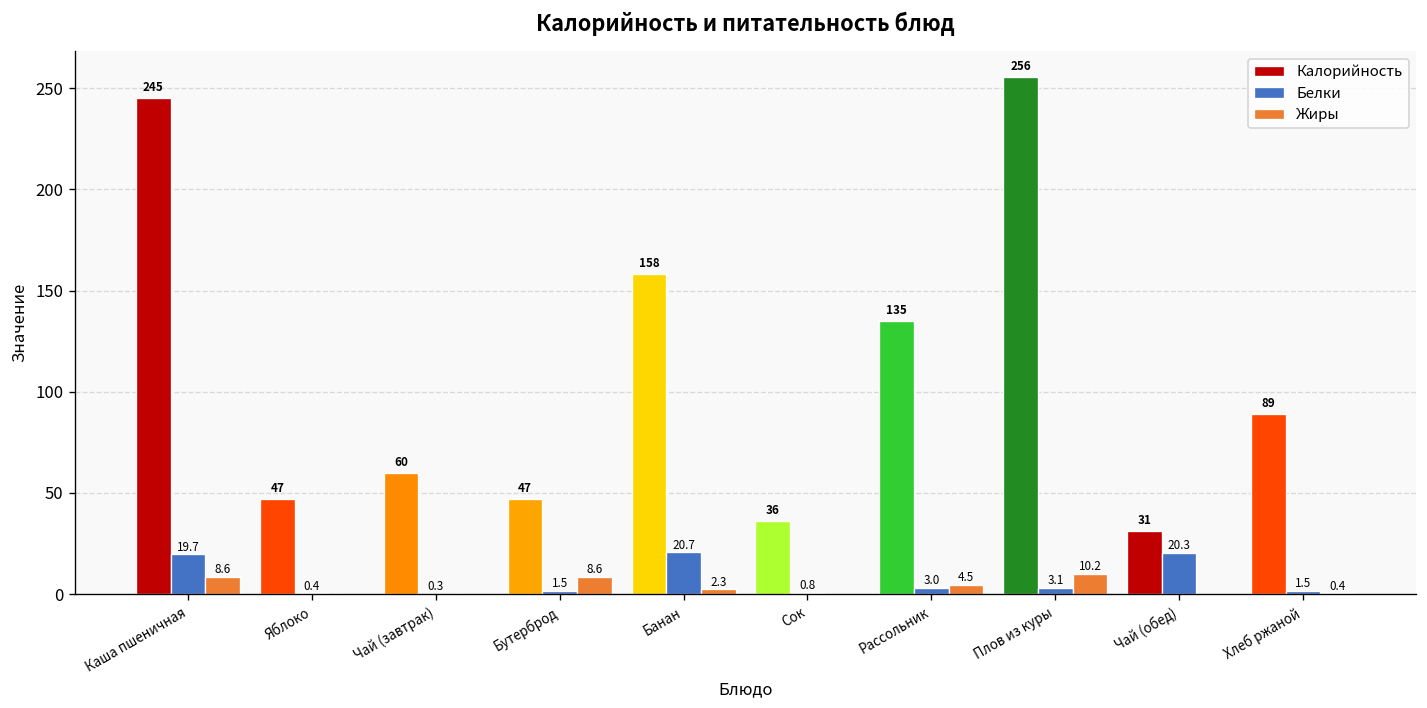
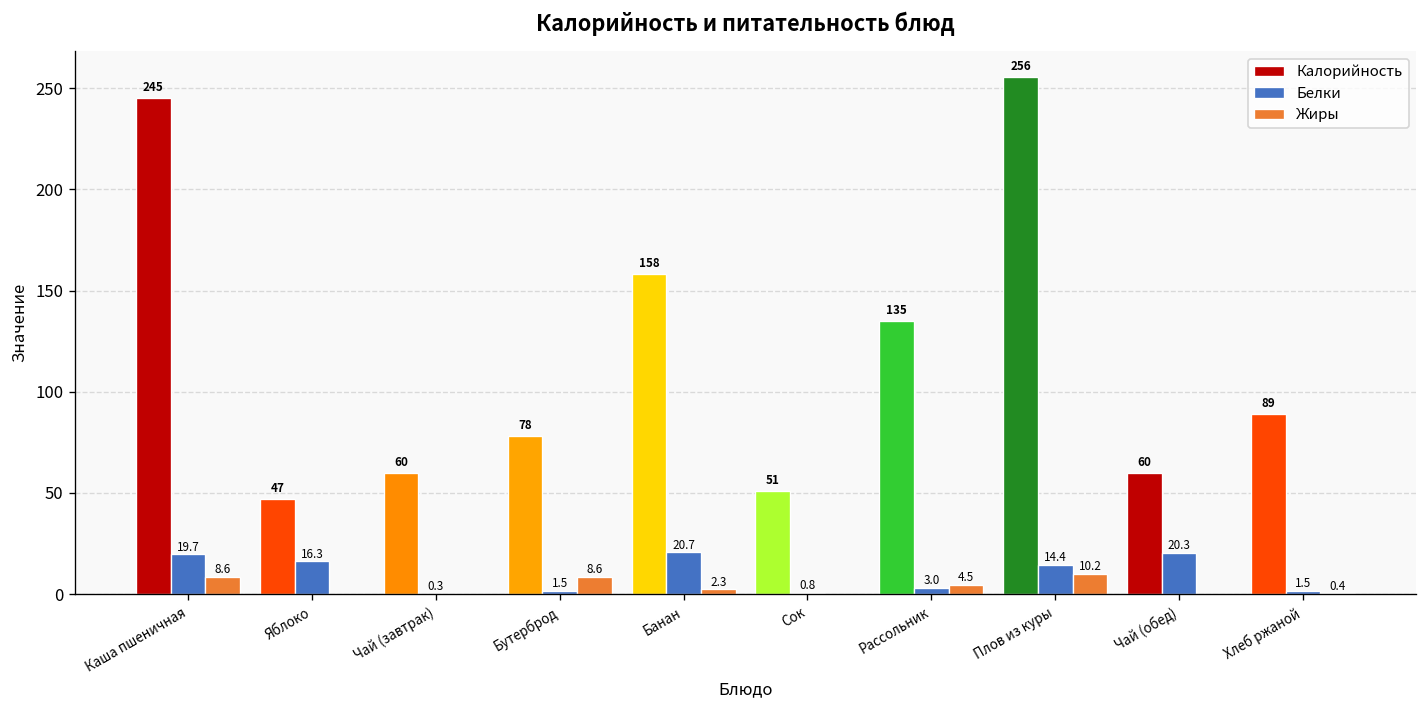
  {
    "Калорийность": {
      "Каша пшеничная": 245,
      "Яблоко": 47,
      "Чай (завтрак)": 60,
-     "Бутерброд": 47,
+     "Бутерброд": 78,
      "Банан": 158,
-     "Сок": 36,
+     "Сок": 51,
      "Рассольник": 135,
      "Плов из куры": 256,
-     "Чай (обед)": 31,
+     "Чай (обед)": 60,
      "Хлеб ржаной": 89
    },
    "Белки": {
      "Каша пшеничная": 19.7,
-     "Яблоко": 0.4,
+     "Яблоко": 16.3,
      "Чай (завтрак)": 0.3,
      "Бутерброд": 1.5,
      "Банан": 20.7,
      "Сок": 0.8,
      "Рассольник": 3.0,
-     "Плов из куры": 3.1,
+     "Плов из куры": 14.4,
      "Чай (обед)": 20.3,
      "Хлеб ржаной": 1.5
    },
    "Жиры": {
      "Каша пшеничная": 8.6,
      "Бутерброд": 8.6,
      "Банан": 2.3,
      "Рассольник": 4.5,
      "Плов из куры": 10.2,
      "Хлеб ржаной": 0.4
    }
  }
